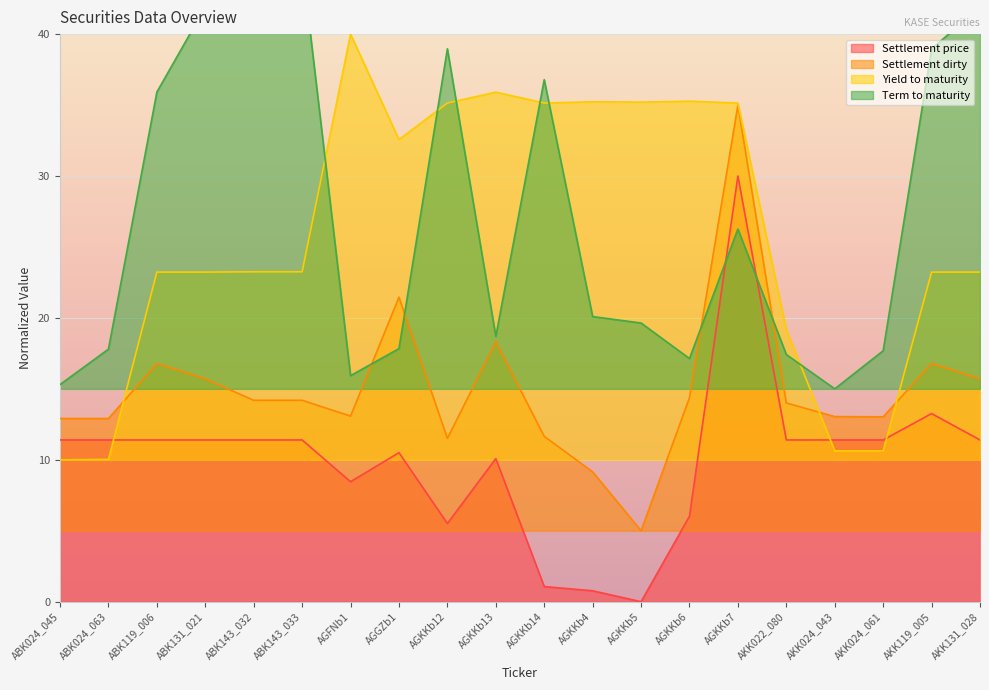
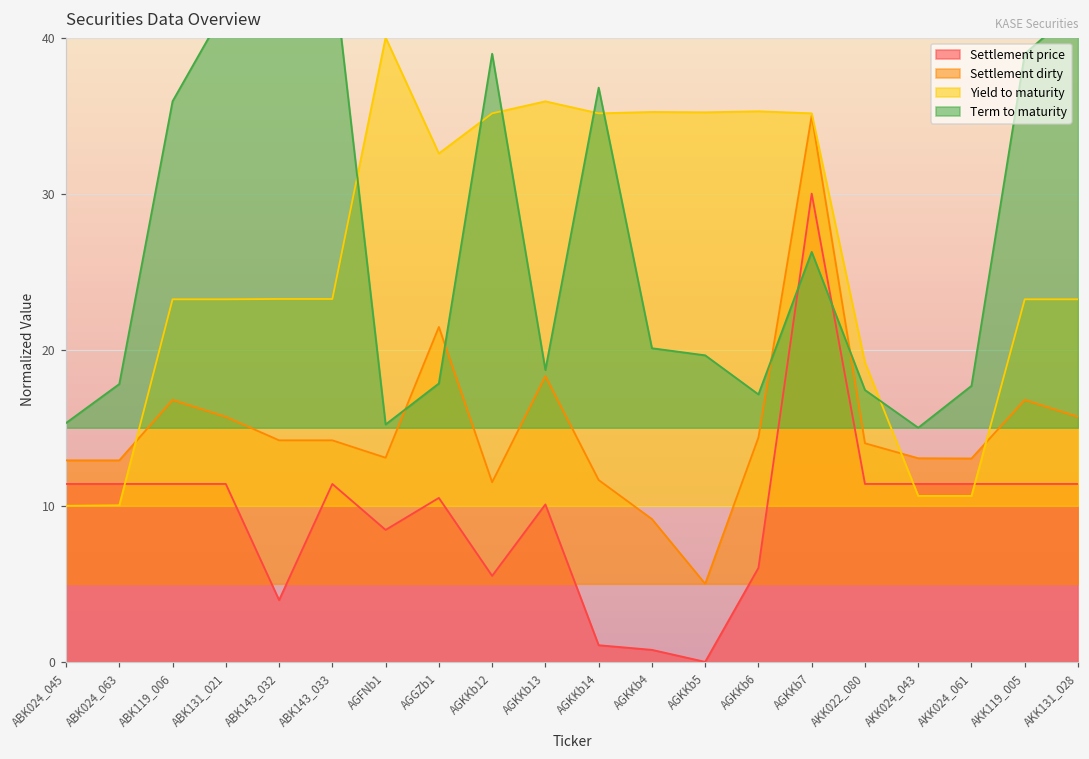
  {
    "Settlement price": {
      "ABK024_045": 11.4,
      "ABK024_063": 11.4,
      "ABK119_006": 11.4,
      "ABK131_021": 11.4,
-     "ABK143_032": 11.4,
+     "ABK143_032": 4.0,
      "ABK143_033": 11.4,
      "AGFNb1": 8.5,
      "AGGZb1": 10.5,
      "AGKKb12": 5.5,
      "AGKKb13": 10.1,
      "AGKKb14": 1.1,
      "AGKKb4": 0.8,
      "AGKKb5": 0.0,
      "AGKKb6": 6.0,
      "AGKKb7": 30.0,
      "AKK022_080": 11.4,
      "AKK024_043": 11.4,
      "AKK024_061": 11.4,
-     "AKK119_005": 13.3,
+     "AKK119_005": 11.4,
      "AKK131_028": 11.4
    },
    "Term to maturity": {
      "ABK024_045": 15.3,
      "ABK024_063": 17.8,
      "ABK119_006": 35.9,
-     "AGFNb1": 15.9,
+     "AGFNb1": 15.2,
      "AGGZb1": 17.8,
      "AGKKb12": 39.0,
      "AGKKb13": 18.7,
      "AGKKb14": 36.8,
      "AGKKb4": 20.1,
      "AGKKb5": 19.6,
      "AGKKb6": 17.1,
      "AGKKb7": 26.3,
      "AKK022_080": 17.4,
      "AKK024_061": 17.7
    }
  }
